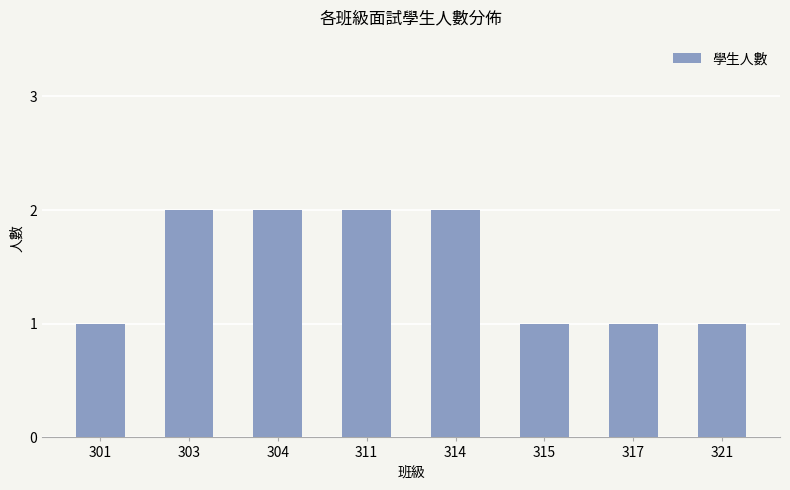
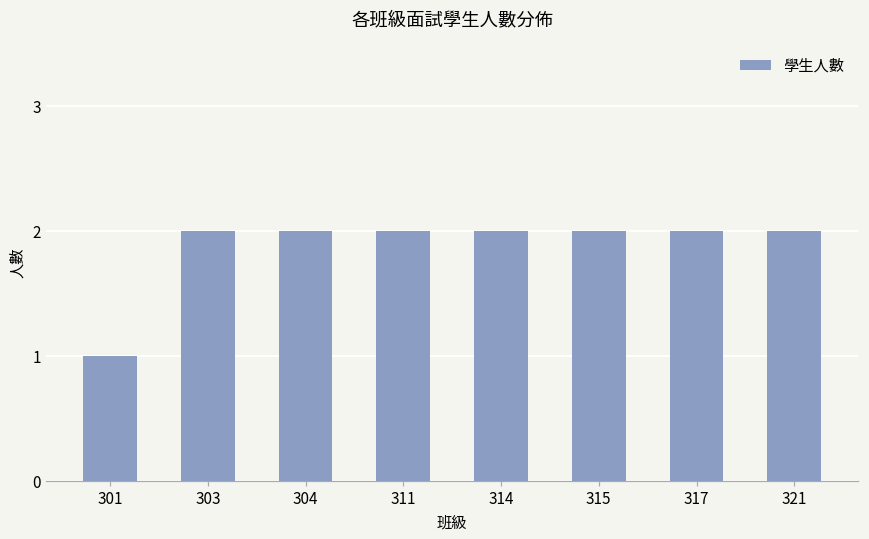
  {
    "301": 1,
    "303": 2,
    "304": 2,
    "311": 2,
    "314": 2,
-   "315": 1,
-   "317": 1,
-   "321": 1
+   "315": 2,
+   "317": 2,
+   "321": 2
  }
